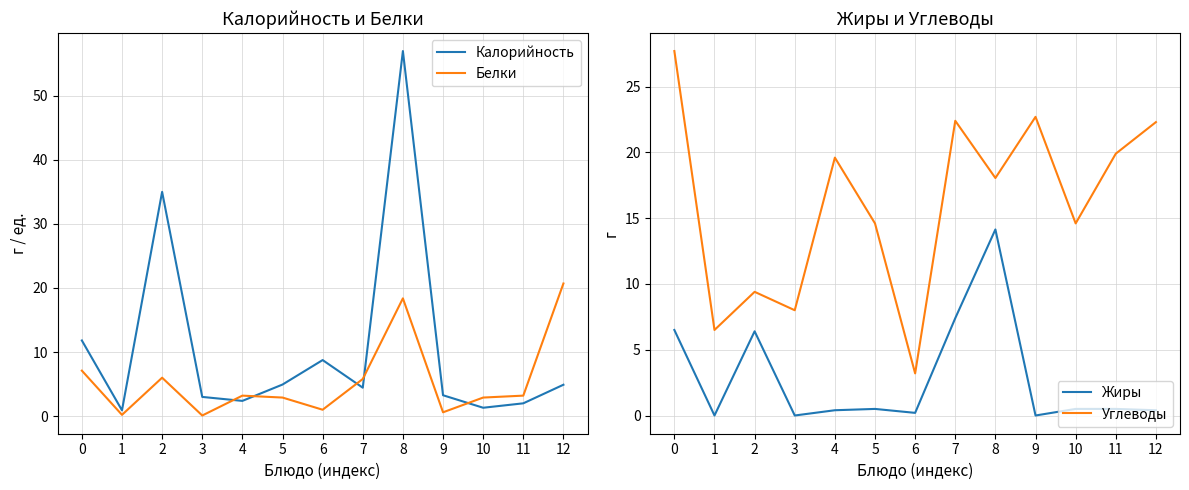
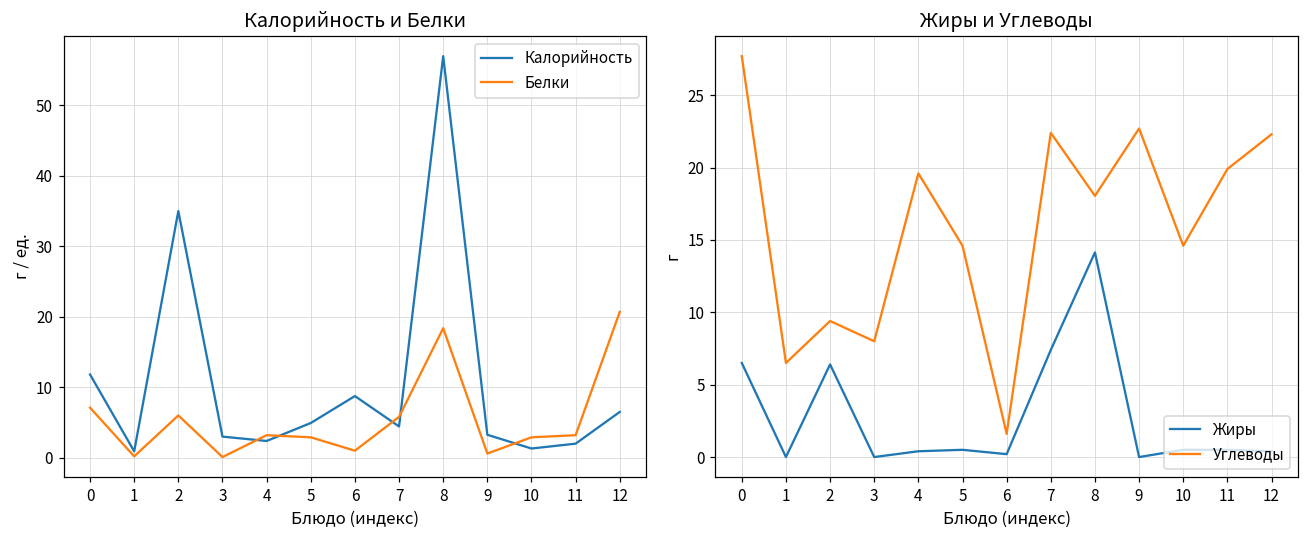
  {
    "Калорийность и Белки": {
      "Калорийность": {
        "0": 12,
        "1": 1,
        "2": 35,
        "3": 3,
        "4": 2,
        "5": 5,
        "6": 9,
        "7": 4,
        "8": 57,
        "9": 3,
        "10": 1,
        "11": 2,
-       "12": 5
+       "12": 7
      },
      "Белки": {
        "0": 7,
        "1": 0,
        "2": 6,
        "3": 0,
        "4": 3,
        "5": 3,
        "6": 1,
        "7": 6,
        "8": 18,
        "9": 1,
        "10": 3,
        "11": 3,
        "12": 21
      }
    },
    "Жиры и Углеводы": {
      "Жиры": {
        "0": 6.5,
        "1": 0.0,
        "2": 6.4,
        "3": 0.0,
        "4": 0.4,
        "5": 0.5,
        "6": 0.2,
        "7": 7.4,
        "8": 14.1,
        "9": 0.0
      },
      "Углеводы": {
        "0": 27.7,
        "1": 6.5,
        "2": 9.4,
        "3": 8.0,
        "4": 19.6,
        "5": 14.6,
-       "6": 3.2,
+       "6": 1.6,
        "7": 22.4,
        "8": 18.1,
        "9": 22.7,
        "10": 14.6,
        "11": 19.9,
        "12": 22.3
      }
    }
  }
